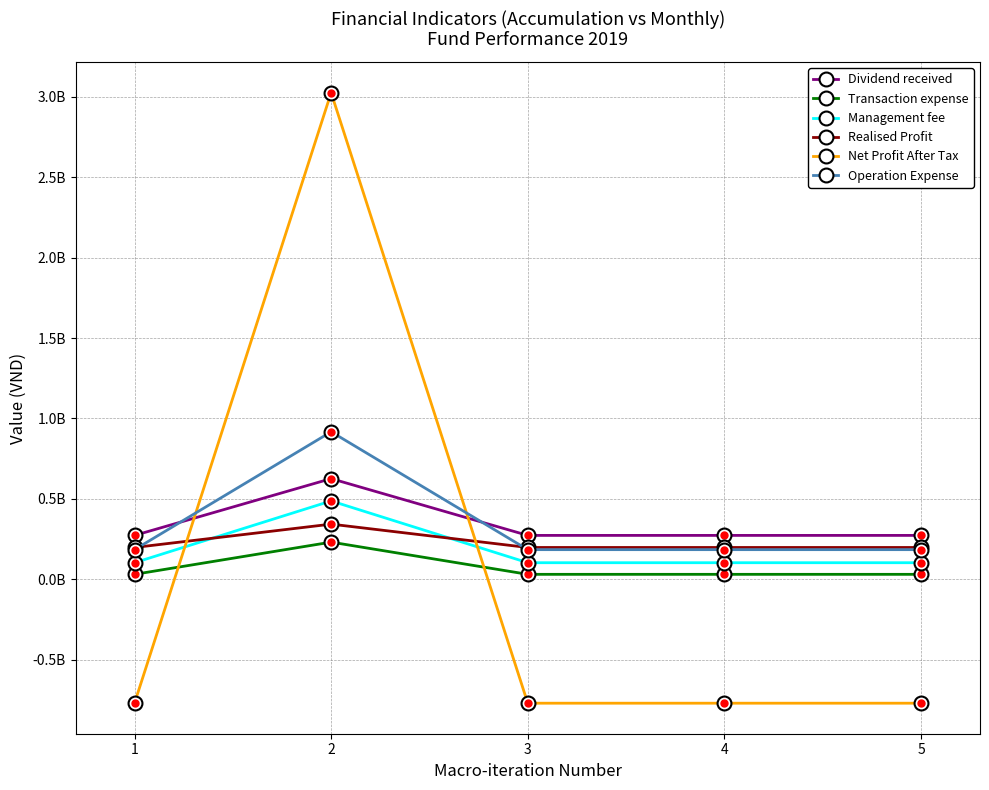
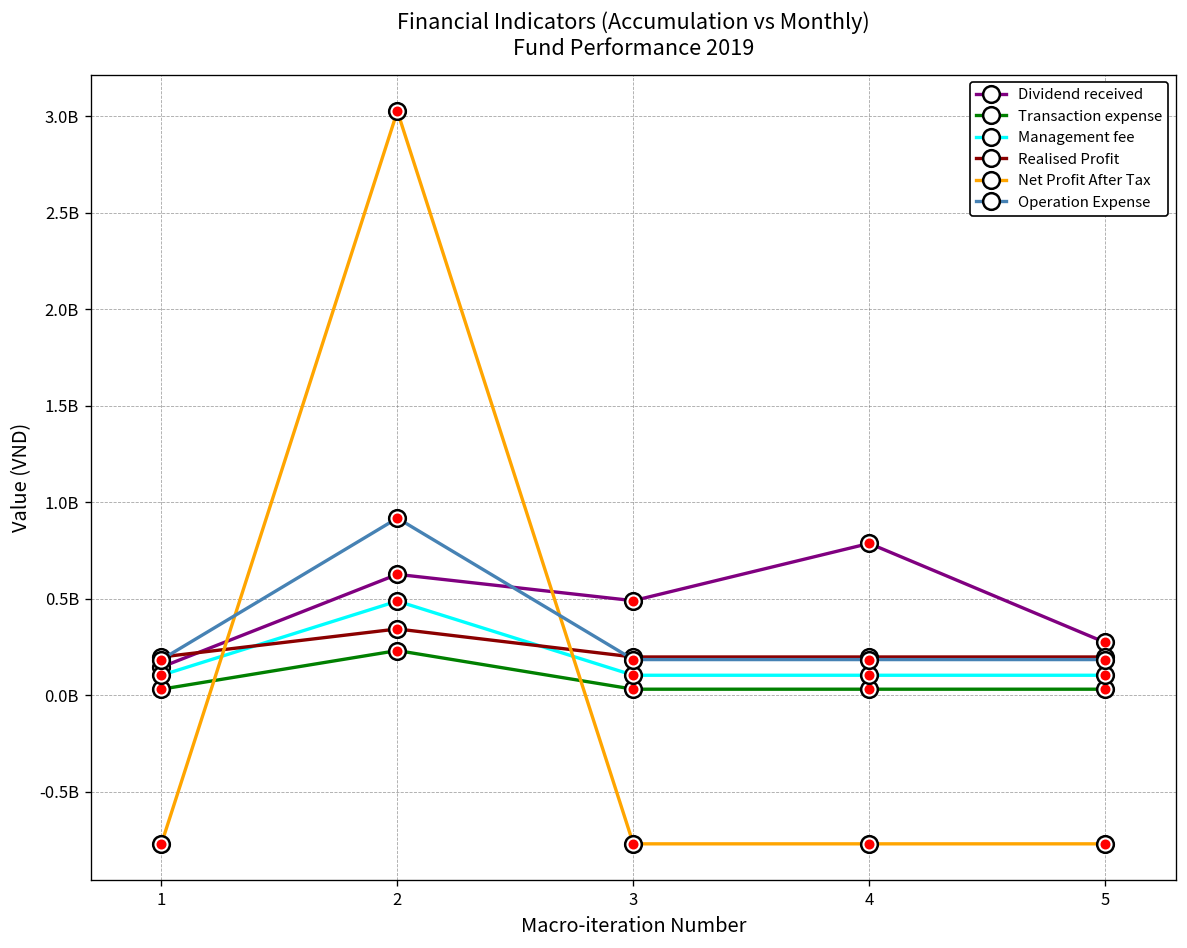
  {
    "Dividend received": {
-     "1": 270000000,
+     "1": 150000000,
      "2": 630000000,
-     "3": 270000000,
-     "4": 270000000,
+     "3": 490000000,
+     "4": 790000000,
      "5": 270000000
    },
    "Transaction expense": {
      "1": 30000000,
      "2": 230000000,
      "3": 30000000,
      "4": 30000000,
      "5": 30000000
    },
    "Management fee": {
      "1": 100000000,
      "2": 490000000,
      "3": 100000000,
      "4": 100000000,
      "5": 100000000
    },
    "Realised Profit": {
      "2": 340000000
    },
    "Net Profit After Tax": {
      "1": -770000000,
      "2": 3030000000,
      "3": -770000000,
      "4": -770000000,
      "5": -770000000
    },
    "Operation Expense": {
      "2": 920000000
    }
  }
